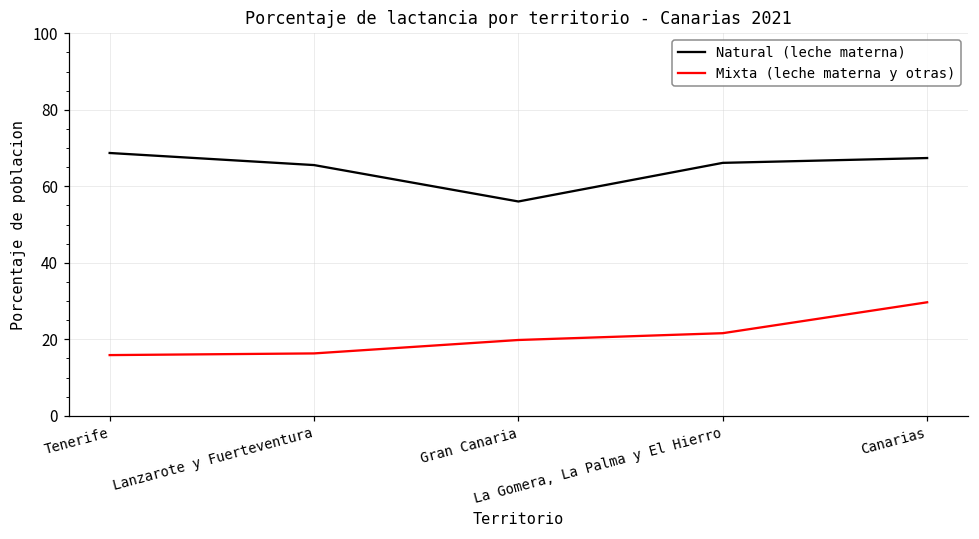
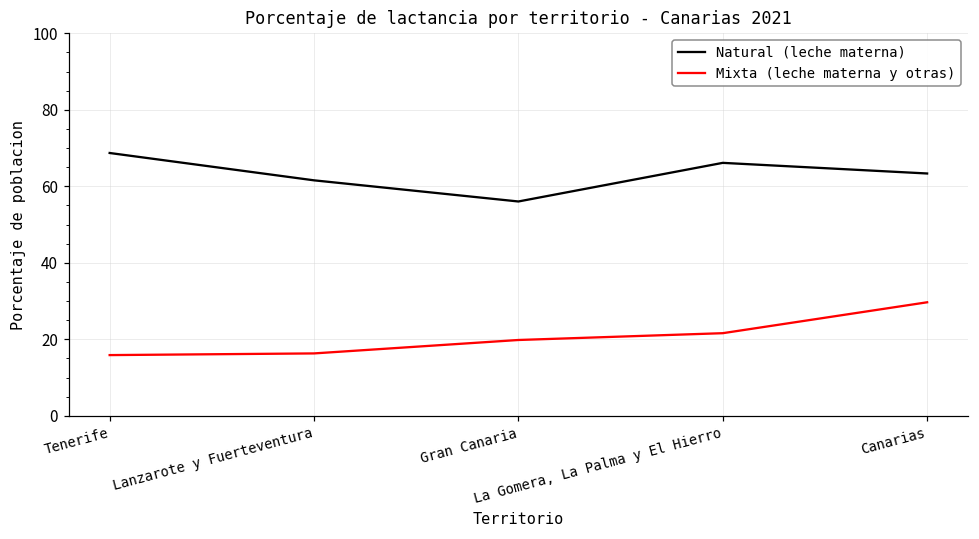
  {
    "Natural (leche materna)": {
      "Tenerife": 69,
-     "Lanzarote y Fuerteventura": 66,
+     "Lanzarote y Fuerteventura": 62,
      "Gran Canaria": 56,
      "La Gomera, La Palma y El Hierro": 66,
-     "Canarias": 67
+     "Canarias": 63
    },
    "Mixta (leche materna y otras)": {
      "Tenerife": 16,
      "Lanzarote y Fuerteventura": 16,
      "Gran Canaria": 20,
      "La Gomera, La Palma y El Hierro": 22,
      "Canarias": 30
    }
  }
